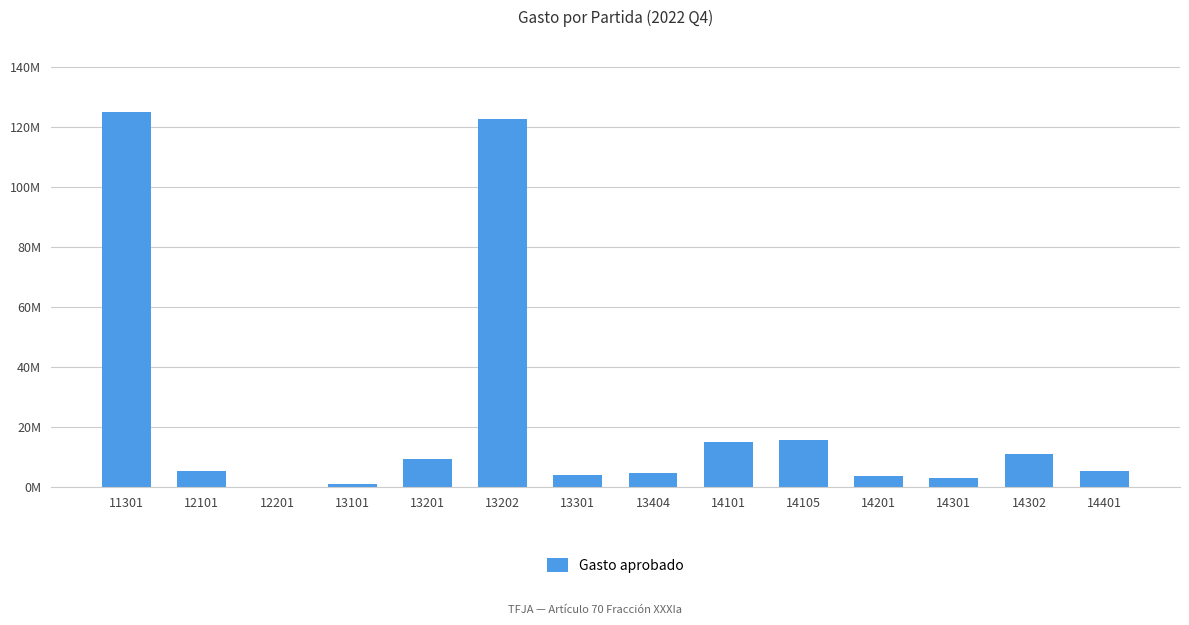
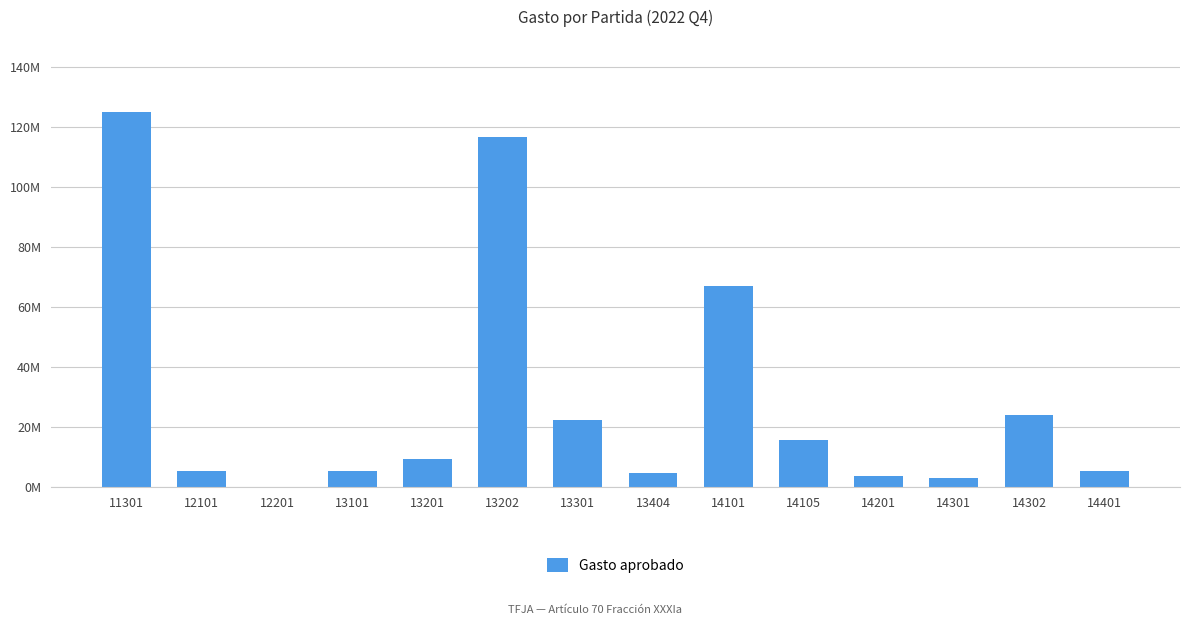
  {
    "11301": 125000000,
    "12101": 6000000,
    "12201": 0,
-   "13101": 1000000,
+   "13101": 5000000,
    "13201": 9000000,
-   "13202": 123000000,
-   "13301": 4000000,
+   "13202": 117000000,
+   "13301": 22000000,
    "13404": 5000000,
-   "14101": 15000000,
+   "14101": 67000000,
    "14105": 16000000,
    "14201": 4000000,
    "14301": 3000000,
-   "14302": 11000000,
+   "14302": 24000000,
    "14401": 5000000
  }
